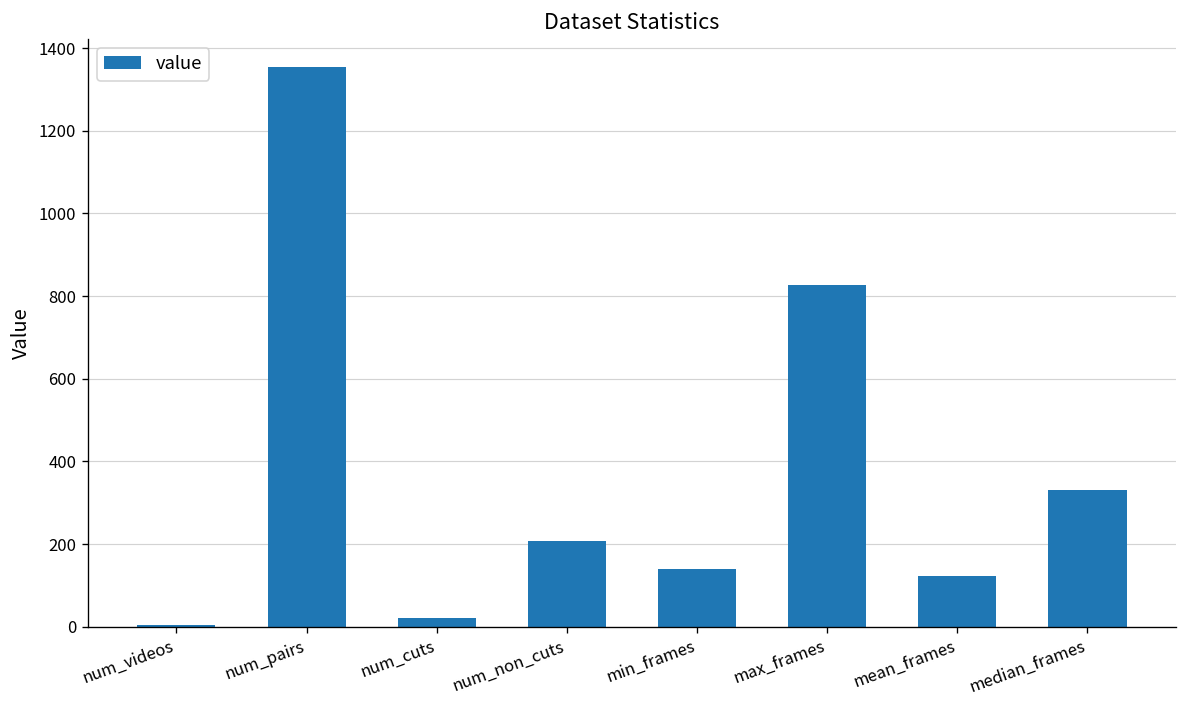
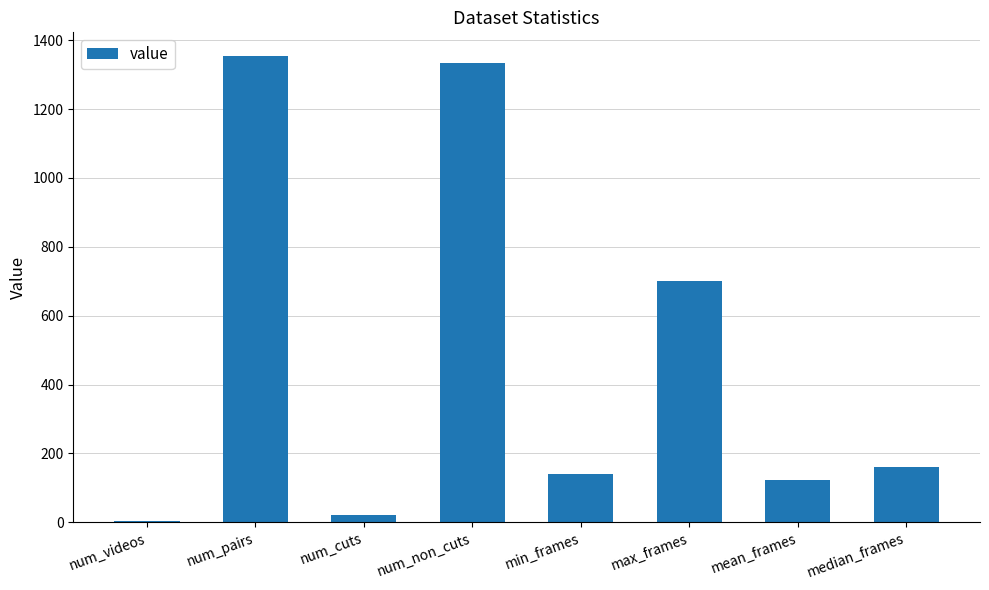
  {
    "num_pairs": 1360,
    "num_cuts": 20,
-   "num_non_cuts": 210,
+   "num_non_cuts": 1340,
    "min_frames": 140,
-   "max_frames": 830,
+   "max_frames": 700,
    "mean_frames": 120,
-   "median_frames": 330
+   "median_frames": 160
  }
